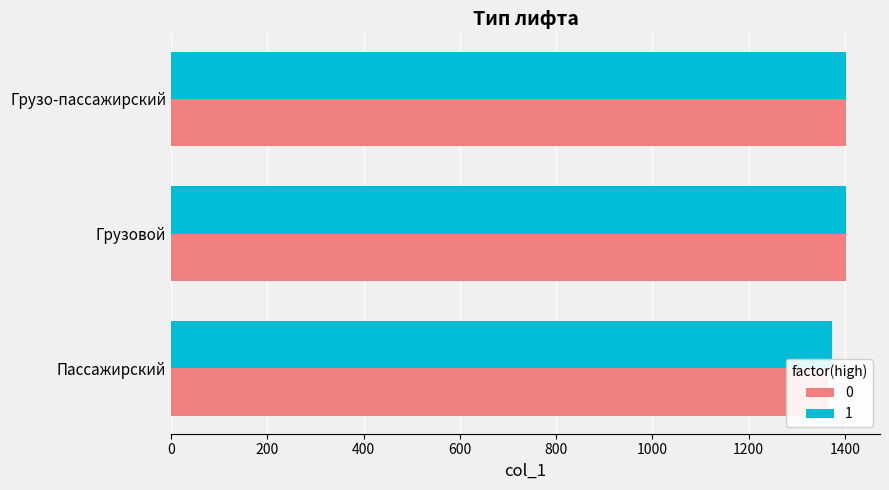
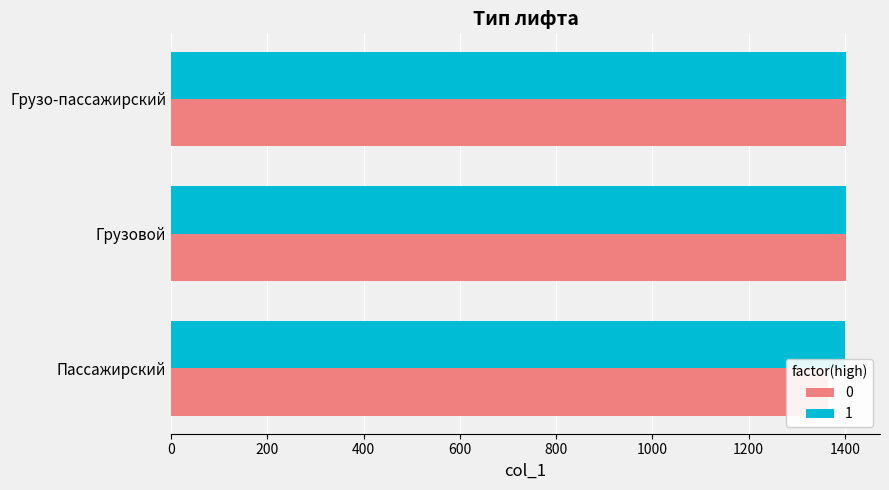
  {
    "0": {
      "Грузо-пассажирский": 1400,
      "Грузовой": 1400
    },
    "1": {
      "Грузо-пассажирский": 1400,
      "Грузовой": 1400,
-     "Пассажирский": 1370
+     "Пассажирский": 1400
    }
  }
